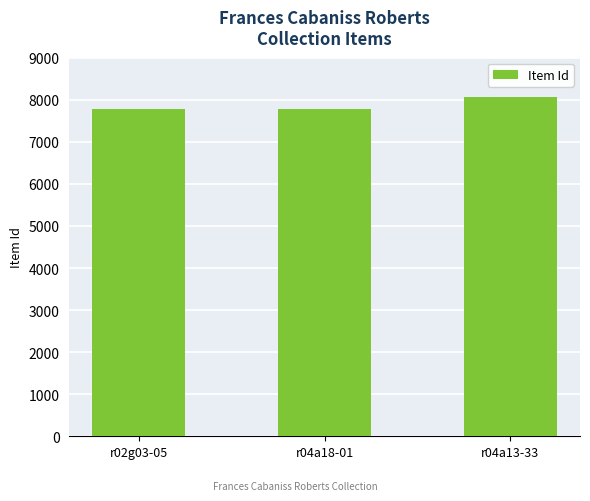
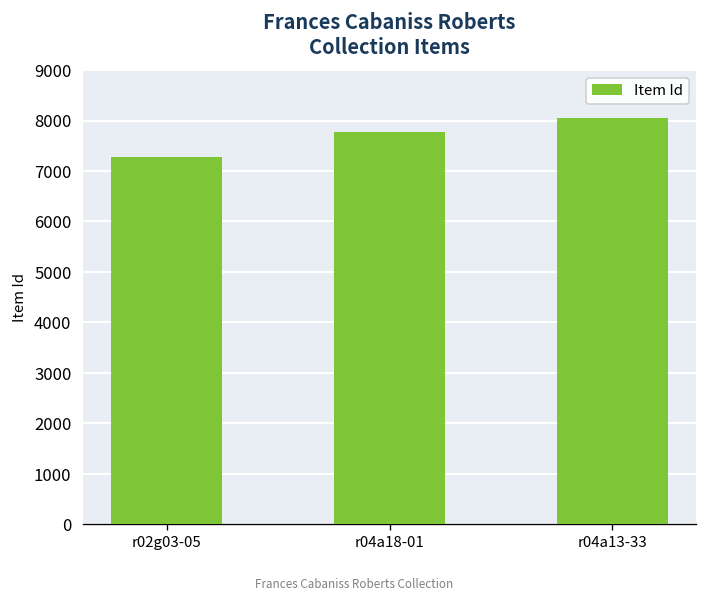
  {
-   "r02g03-05": 7800,
+   "r02g03-05": 7300,
    "r04a18-01": 7800,
    "r04a13-33": 8100
  }
